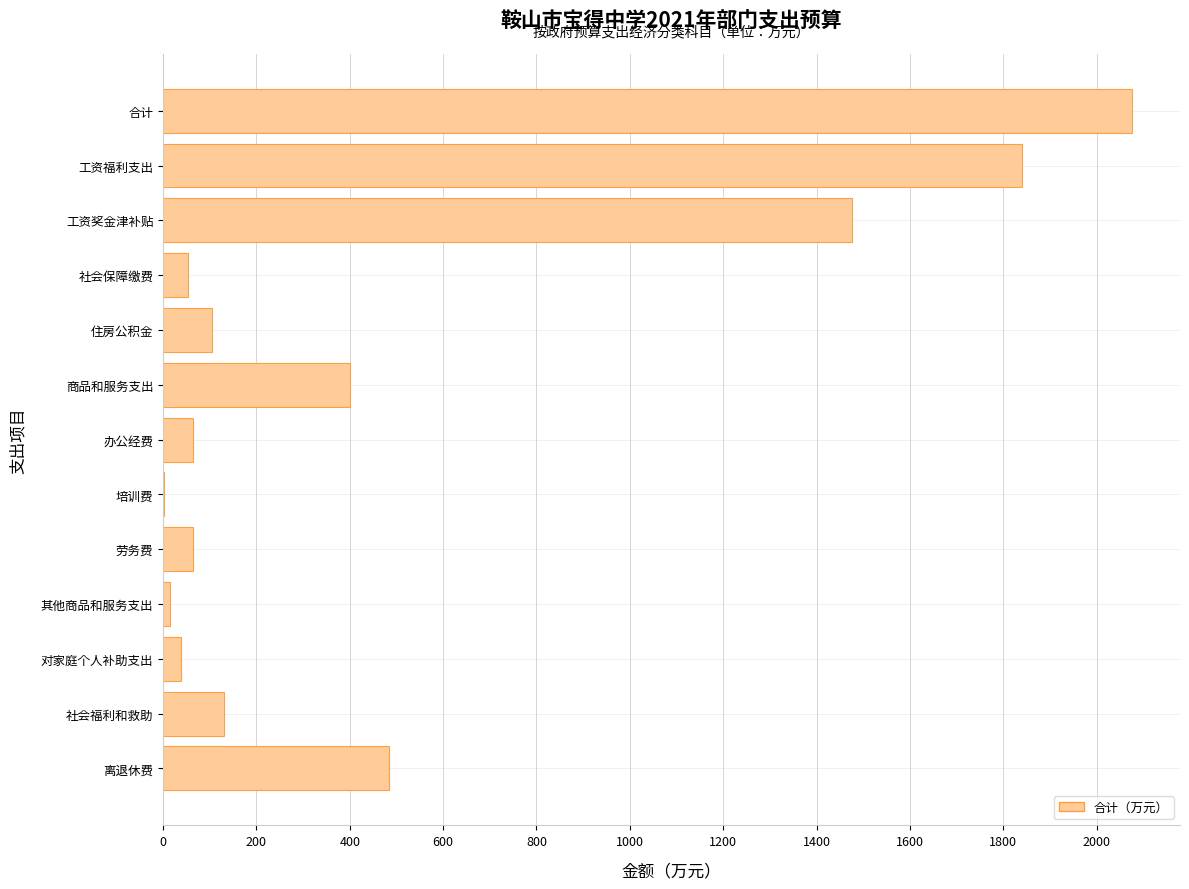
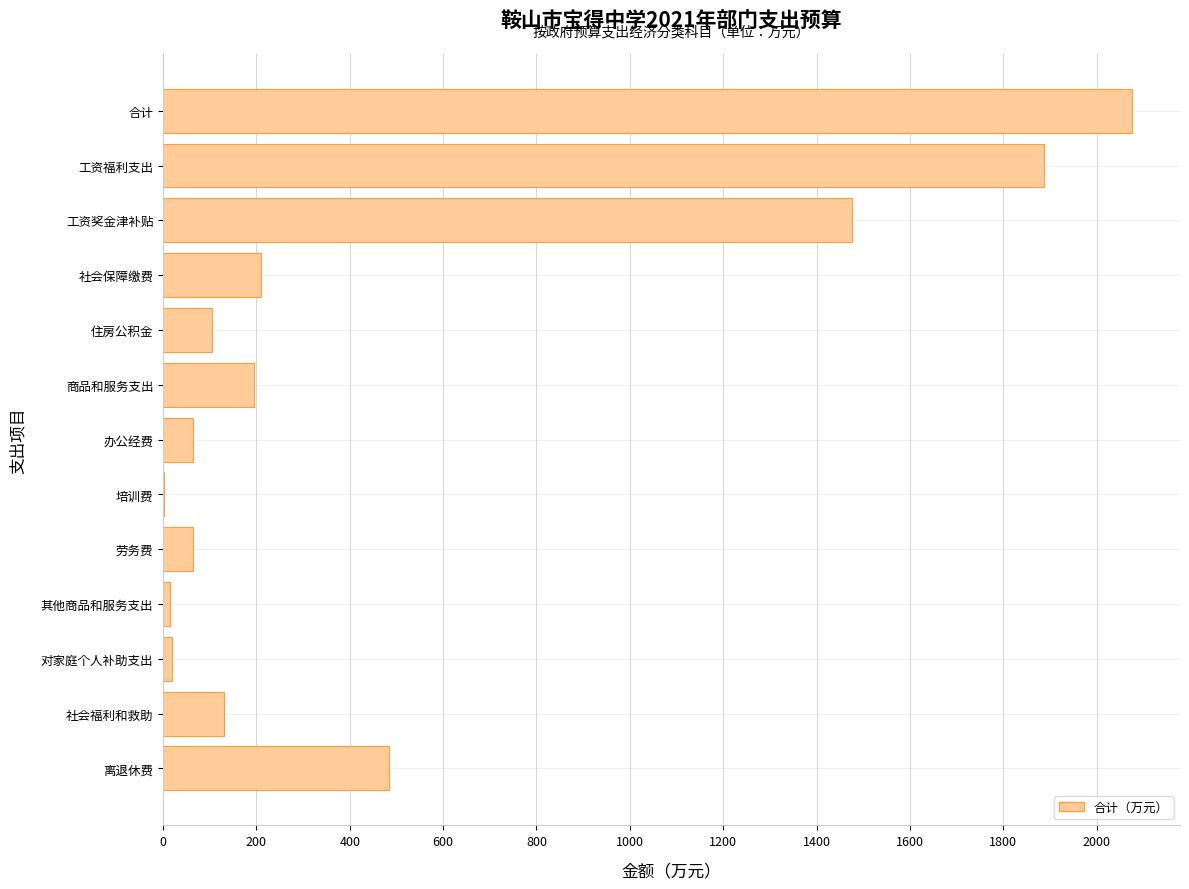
  {
    "合计": 2080,
-   "工资福利支出": 1840,
+   "工资福利支出": 1890,
    "工资奖金津补贴": 1480,
-   "社会保障缴费": 50,
+   "社会保障缴费": 210,
    "住房公积金": 110,
-   "商品和服务支出": 400,
+   "商品和服务支出": 200,
    "办公经费": 60,
    "劳务费": 60,
    "其他商品和服务支出": 20,
-   "对家庭个人补助支出": 40,
+   "对家庭个人补助支出": 20,
    "社会福利和救助": 130,
    "离退休费": 490
  }
